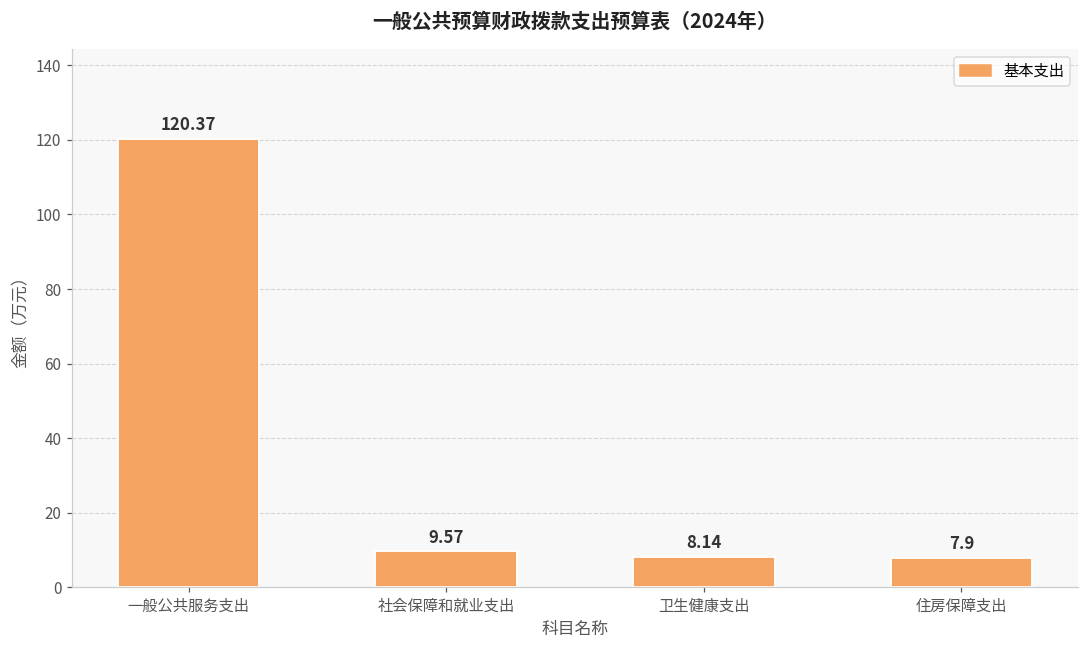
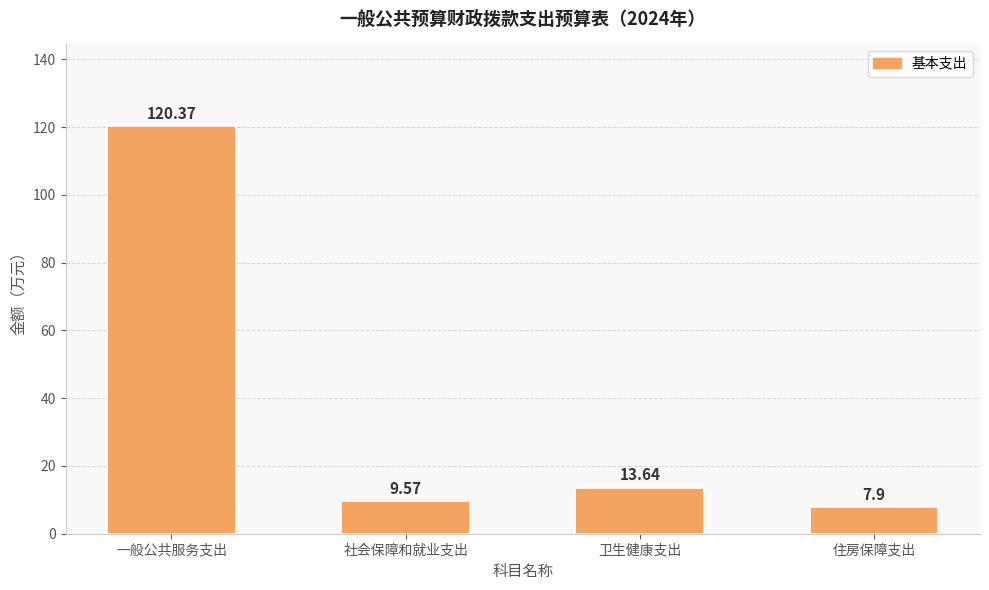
  {
    "一般公共服务支出": 120.37,
    "社会保障和就业支出": 9.57,
-   "卫生健康支出": 8.14,
+   "卫生健康支出": 13.64,
    "住房保障支出": 7.9
  }
